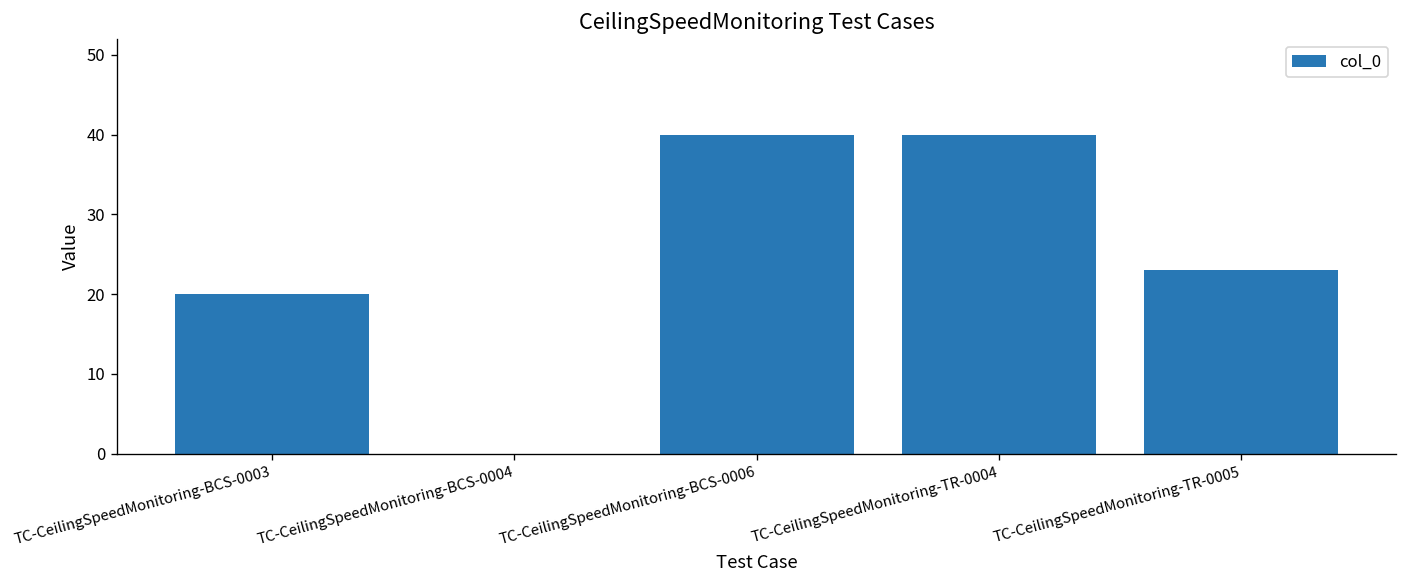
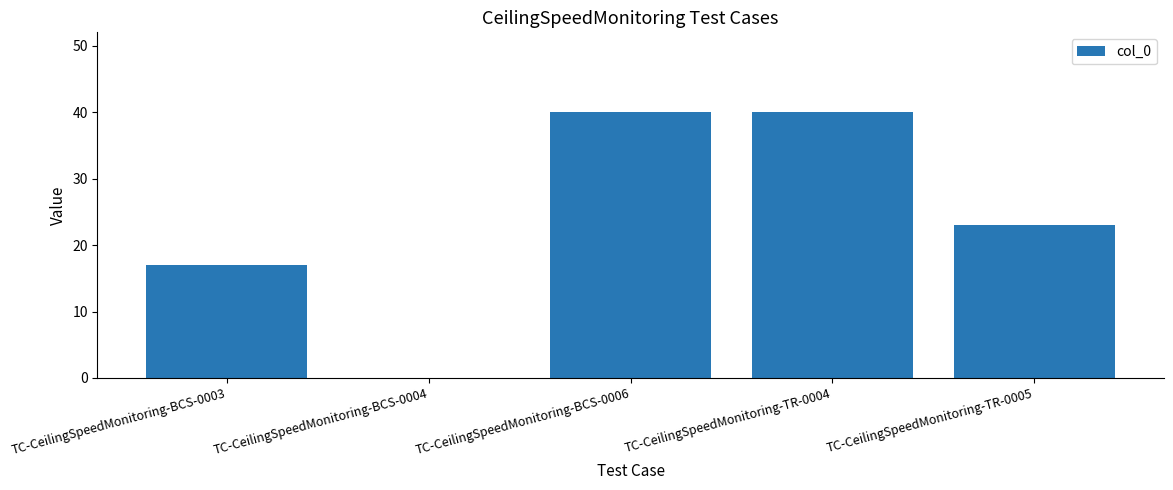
  {
-   "TC-CeilingSpeedMonitoring-BCS-0003": 20,
+   "TC-CeilingSpeedMonitoring-BCS-0003": 17,
    "TC-CeilingSpeedMonitoring-BCS-0004": 0,
    "TC-CeilingSpeedMonitoring-BCS-0006": 40,
    "TC-CeilingSpeedMonitoring-TR-0004": 40,
    "TC-CeilingSpeedMonitoring-TR-0005": 23
  }
